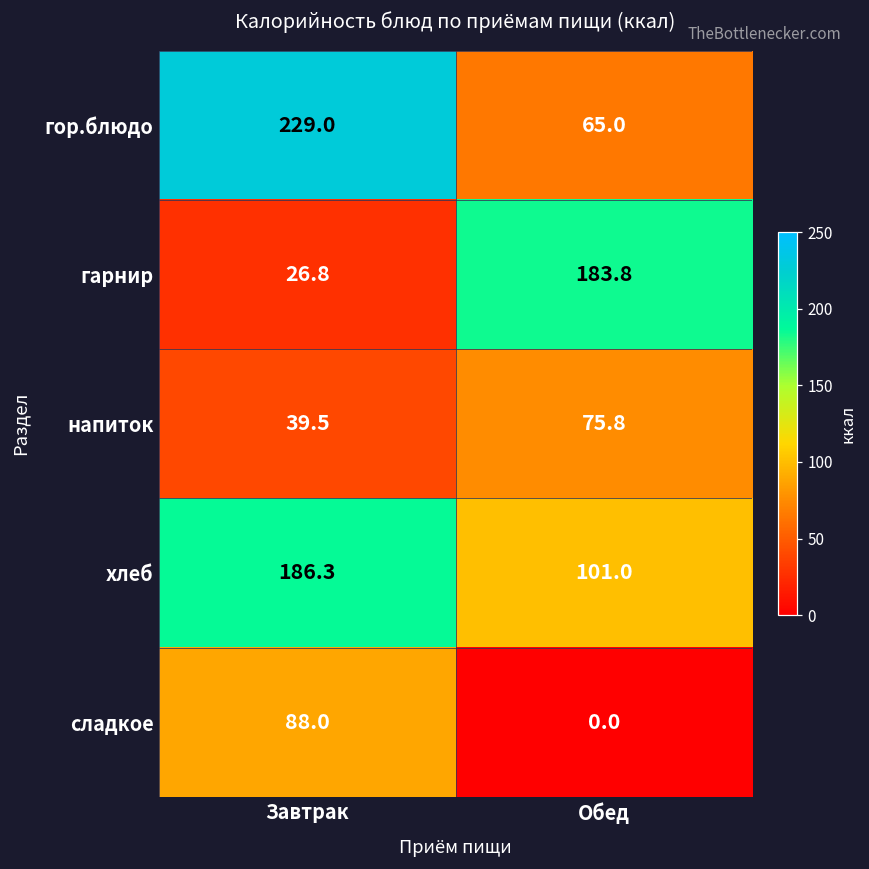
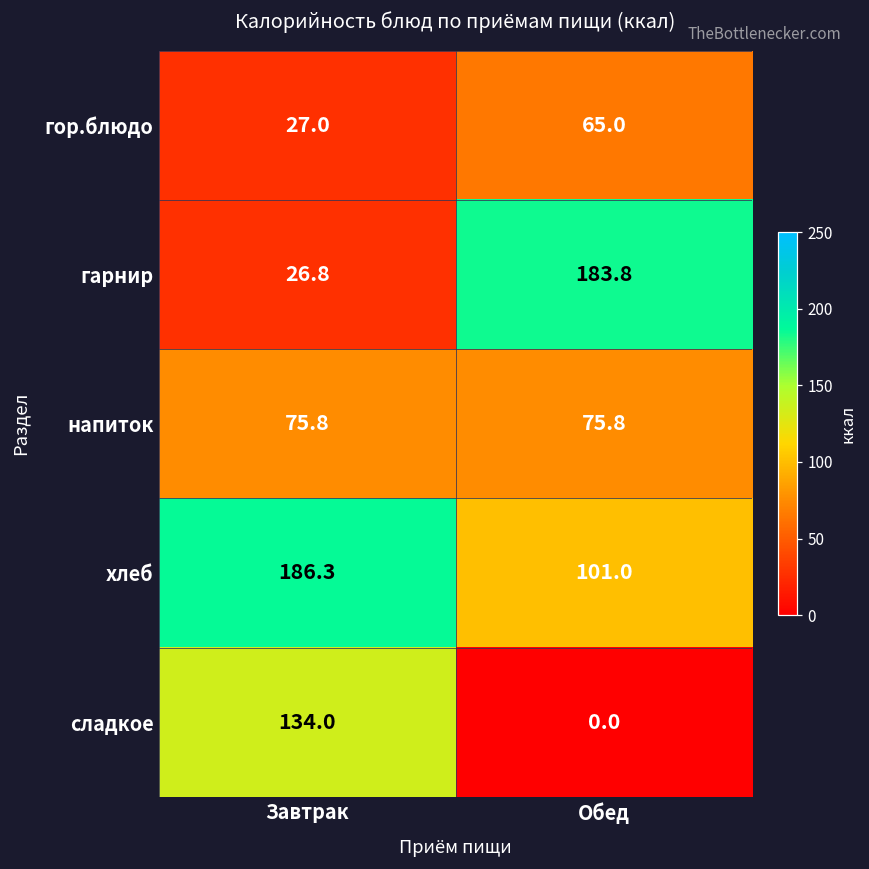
  {
    "гор.блюдо": {
-     "Завтрак": 229.0,
+     "Завтрак": 27.0,
      "Обед": 65.0
    },
    "гарнир": {
      "Завтрак": 26.8,
      "Обед": 183.8
    },
    "напиток": {
-     "Завтрак": 39.5,
+     "Завтрак": 75.8,
      "Обед": 75.8
    },
    "хлеб": {
      "Завтрак": 186.3,
      "Обед": 101.0
    },
    "сладкое": {
-     "Завтрак": 88.0,
+     "Завтрак": 134.0,
      "Обед": 0.0
    }
  }
